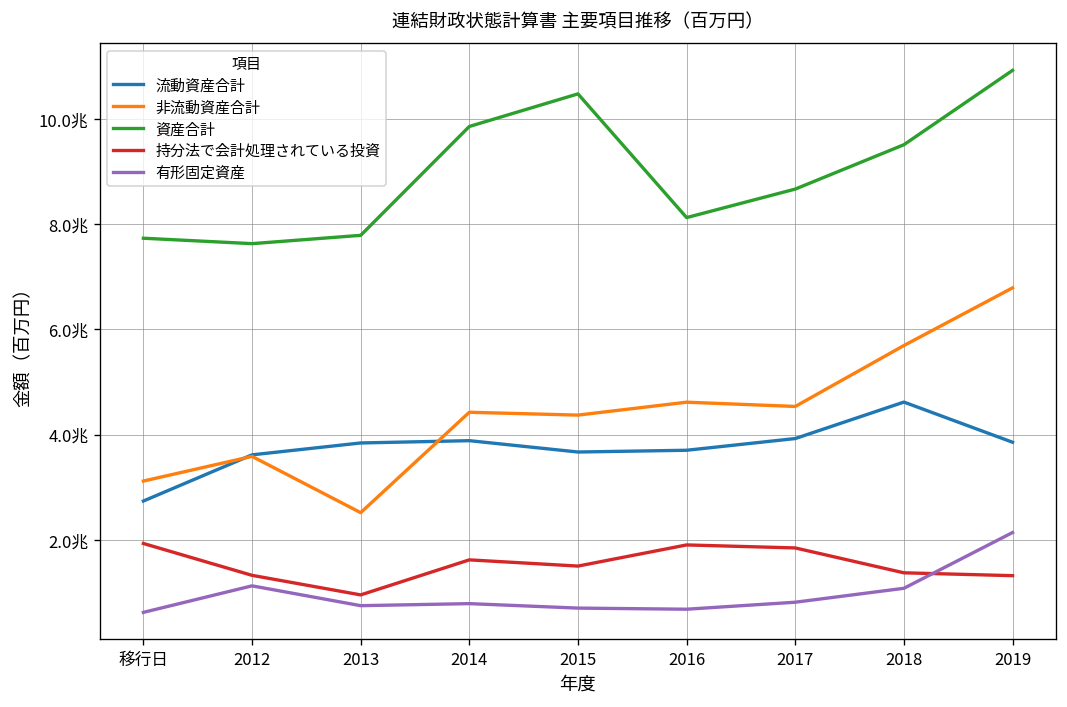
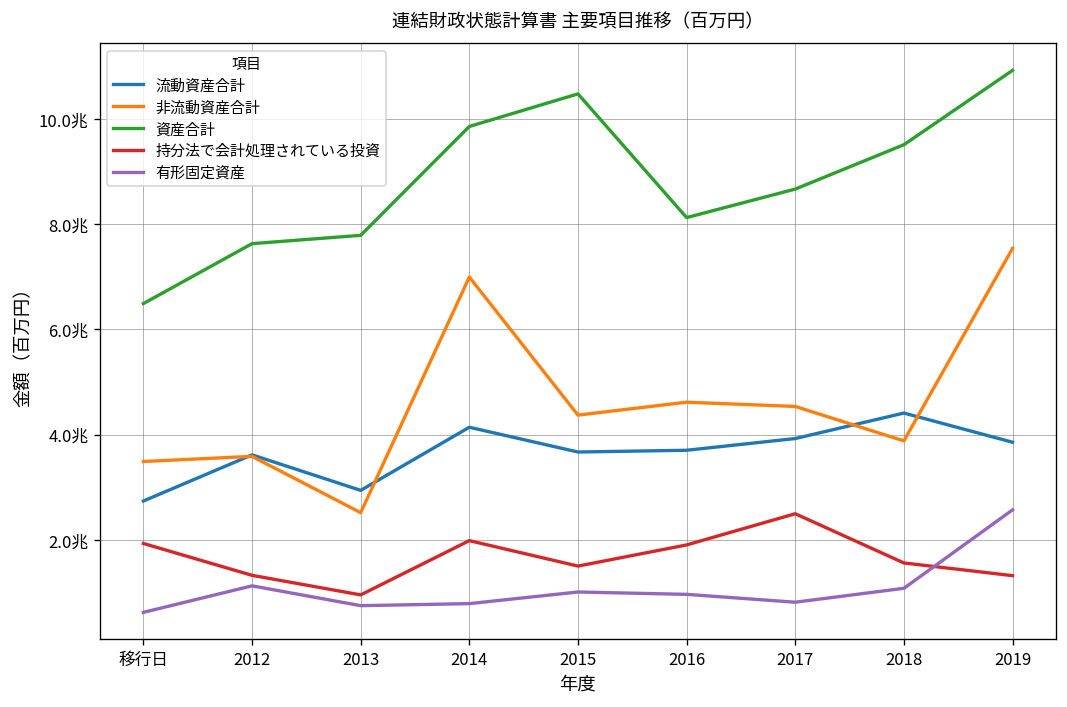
  {
    "流動資産合計": {
      "移行日": "2.7兆",
-     "2013": "3.8兆",
-     "2014": "3.9兆",
+     "2013": "2.9兆",
+     "2014": "4.1兆",
      "2015": "3.7兆",
      "2016": "3.7兆",
      "2017": "3.9兆",
-     "2018": "4.6兆",
+     "2018": "4.4兆",
      "2019": "3.9兆"
    },
    "非流動資産合計": {
-     "移行日": "3.1兆",
+     "移行日": "3.5兆",
      "2013": "2.5兆",
-     "2014": "4.4兆",
+     "2014": "7.0兆",
      "2015": "4.4兆",
      "2016": "4.6兆",
      "2017": "4.5兆",
-     "2018": "5.7兆",
-     "2019": "6.8兆"
+     "2018": "3.9兆",
+     "2019": "7.5兆"
    },
    "資産合計": {
-     "移行日": "7.7兆",
+     "移行日": "6.5兆",
      "2012": "7.6兆",
      "2013": "7.8兆",
      "2014": "9.9兆",
      "2015": "10.5兆",
      "2016": "8.1兆",
      "2017": "8.7兆",
      "2018": "9.5兆",
      "2019": "10.9兆"
    },
    "持分法で会計処理されている投資": {
      "移行日": "1.9兆",
      "2012": "1.3兆",
      "2013": "1.0兆",
-     "2014": "1.6兆",
+     "2014": "2.0兆",
      "2015": "1.5兆",
      "2016": "1.9兆",
-     "2017": "1.8兆",
-     "2018": "1.4兆",
+     "2017": "2.5兆",
+     "2018": "1.6兆",
      "2019": "1.3兆"
    },
    "有形固定資産": {
      "移行日": "0.6兆",
      "2012": "1.1兆",
      "2013": "0.7兆",
      "2014": "0.8兆",
-     "2015": "0.7兆",
-     "2016": "0.7兆",
+     "2015": "1.0兆",
+     "2016": "1.0兆",
      "2017": "0.8兆",
      "2018": "1.1兆",
-     "2019": "2.1兆"
+     "2019": "2.6兆"
    }
  }
